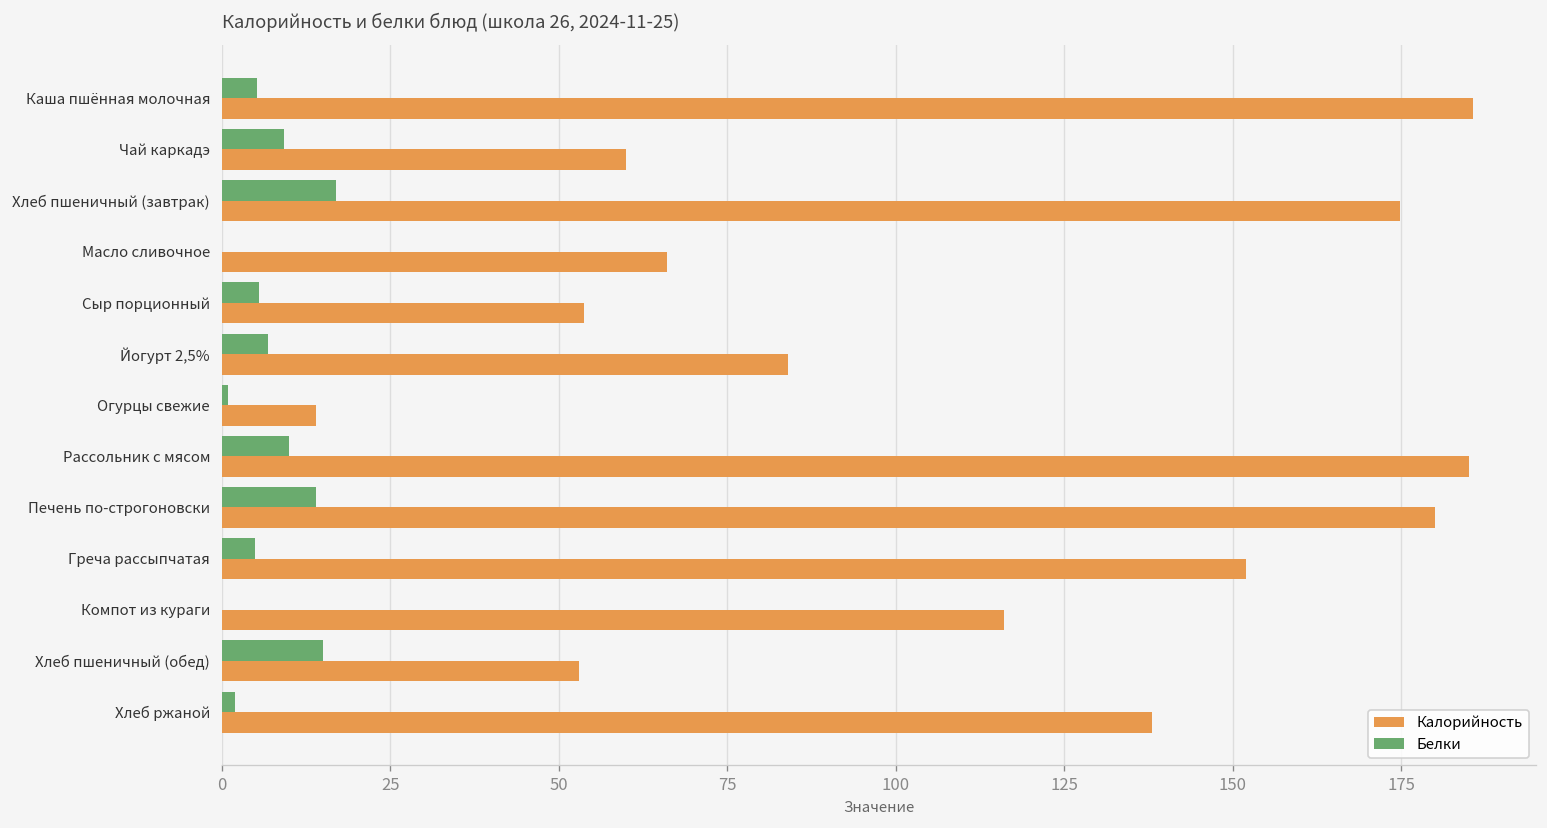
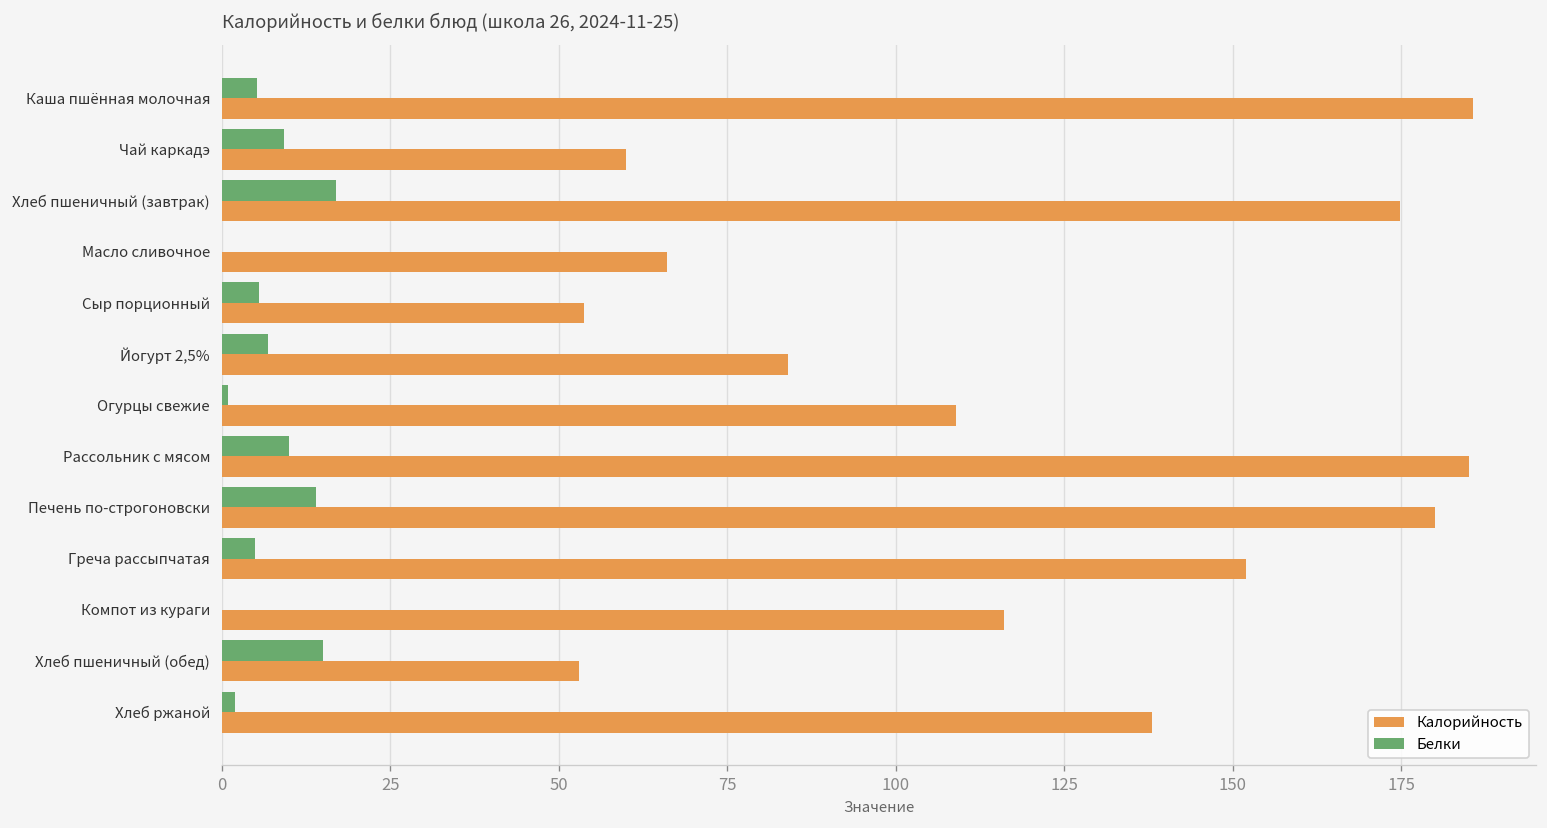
  {
    "Калорийность": {
      "Каша пшённая молочная": 186,
      "Чай каркадэ": 60,
      "Хлеб пшеничный (завтрак)": 175,
      "Масло сливочное": 66,
      "Сыр порционный": 54,
      "Йогурт 2,5%": 84,
-     "Огурцы свежие": 14,
+     "Огурцы свежие": 109,
      "Рассольник с мясом": 185,
      "Печень по-строгоновски": 180,
      "Греча рассыпчатая": 152,
      "Компот из кураги": 116,
      "Хлеб пшеничный (обед)": 53,
      "Хлеб ржаной": 138
    },
    "Белки": {
      "Каша пшённая молочная": 5,
      "Чай каркадэ": 9,
      "Хлеб пшеничный (завтрак)": 17,
      "Сыр порционный": 5,
      "Йогурт 2,5%": 7,
      "Огурцы свежие": 1,
      "Рассольник с мясом": 10,
      "Печень по-строгоновски": 14,
      "Греча рассыпчатая": 5,
      "Компот из кураги": 0,
      "Хлеб пшеничный (обед)": 15,
      "Хлеб ржаной": 2
    }
  }
